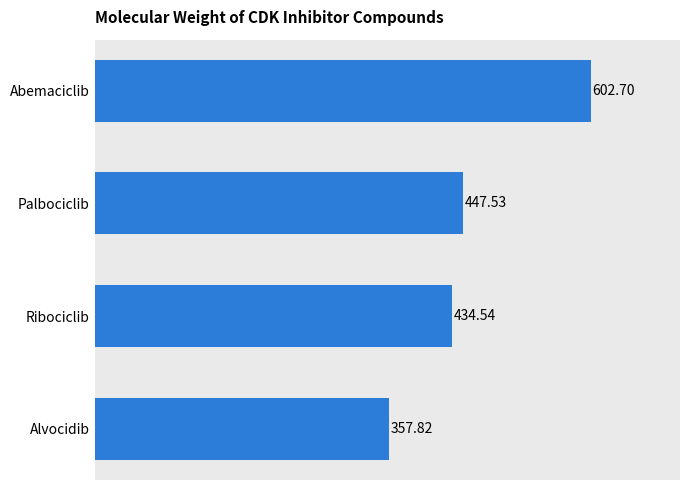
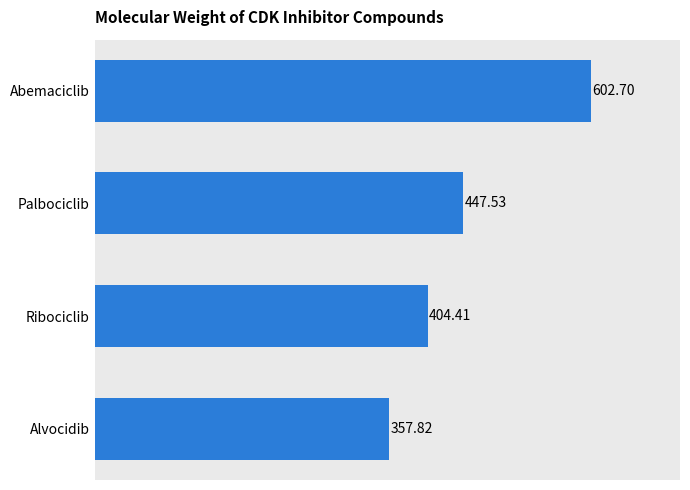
  {
    "Abemaciclib": 602.70,
    "Palbociclib": 447.53,
-   "Ribociclib": 434.54,
+   "Ribociclib": 404.41,
    "Alvocidib": 357.82
  }
